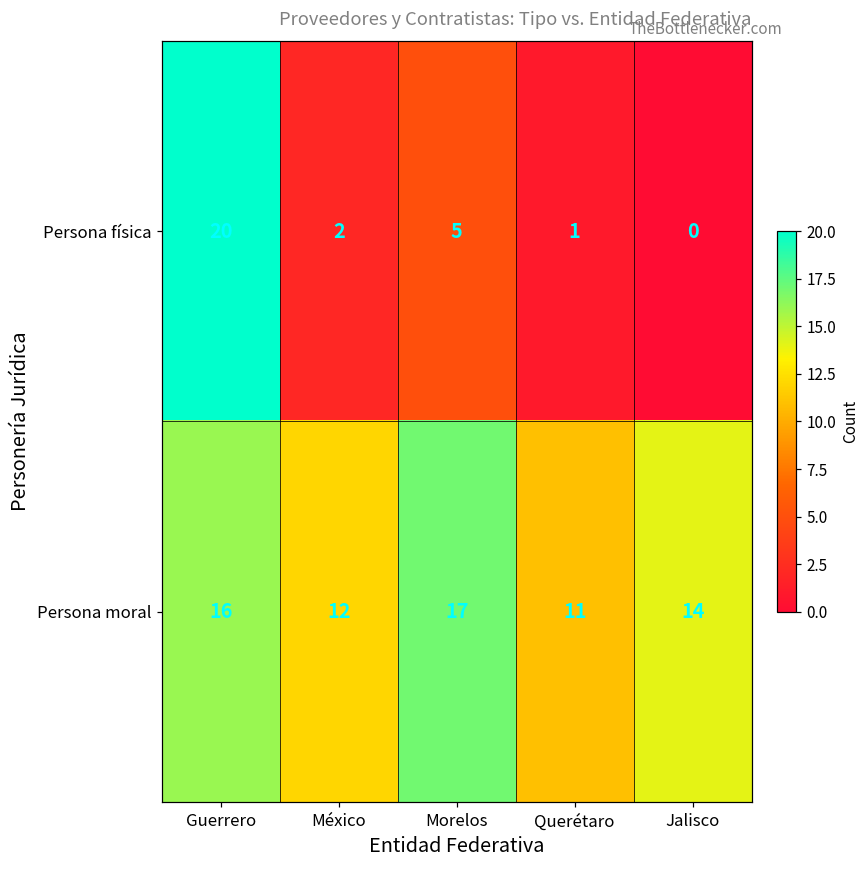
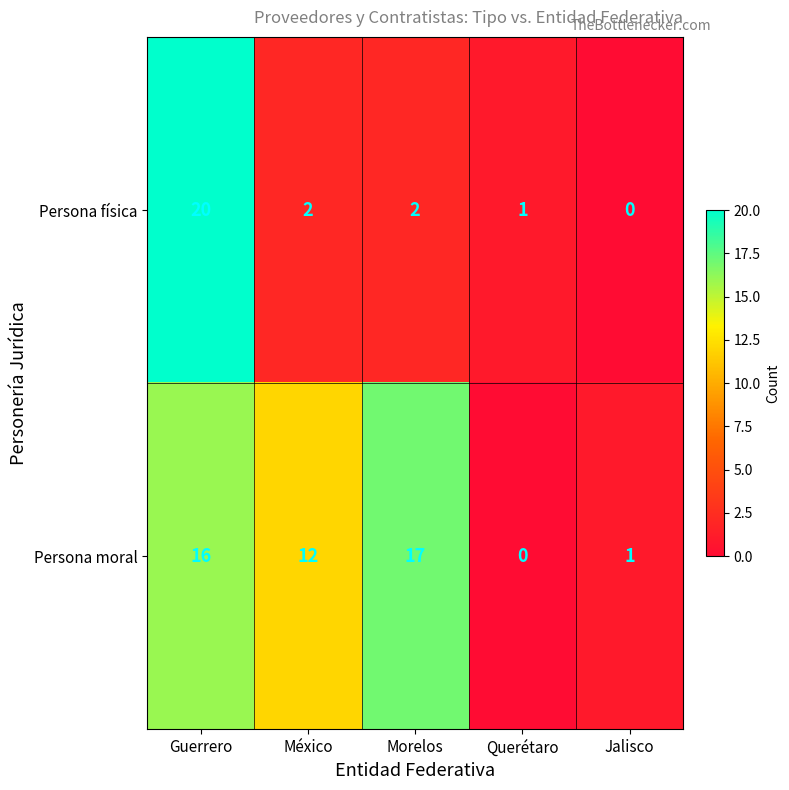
  {
    "Persona física": {
      "Guerrero": 20,
      "México": 2,
-     "Morelos": 5,
+     "Morelos": 2,
      "Querétaro": 1,
      "Jalisco": 0
    },
    "Persona moral": {
      "Guerrero": 16,
      "México": 12,
      "Morelos": 17,
-     "Querétaro": 11,
-     "Jalisco": 14
+     "Querétaro": 0,
+     "Jalisco": 1
    }
  }
